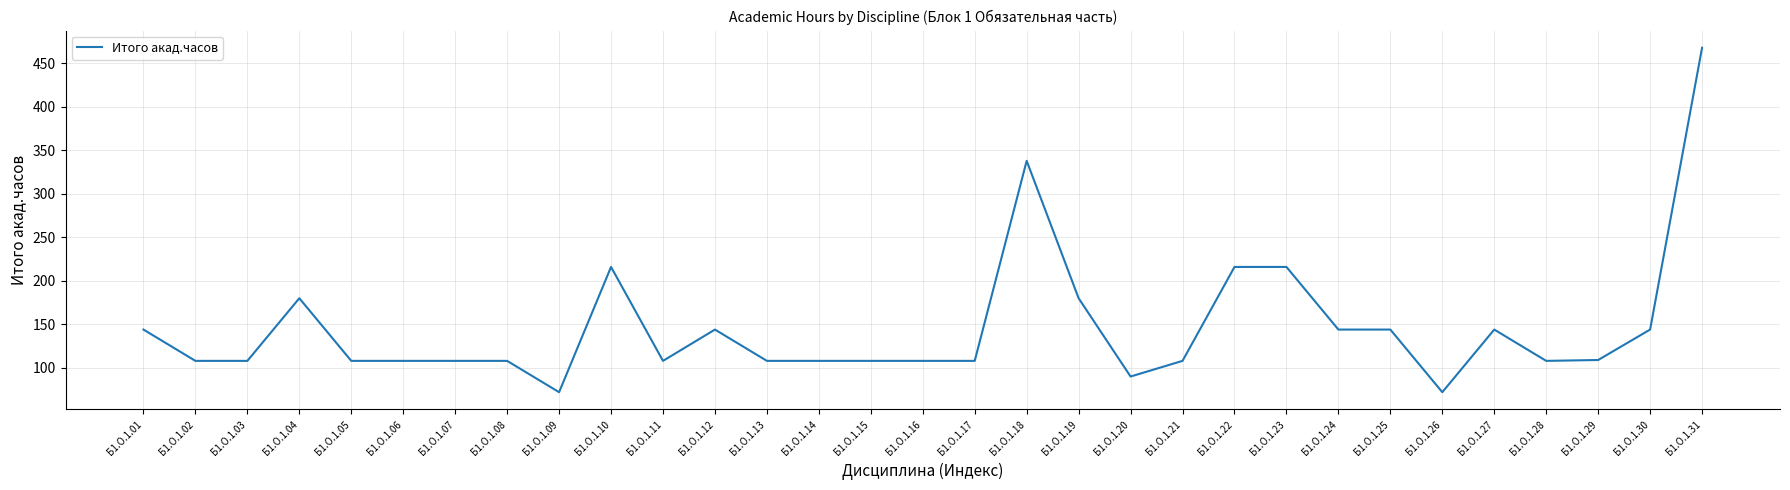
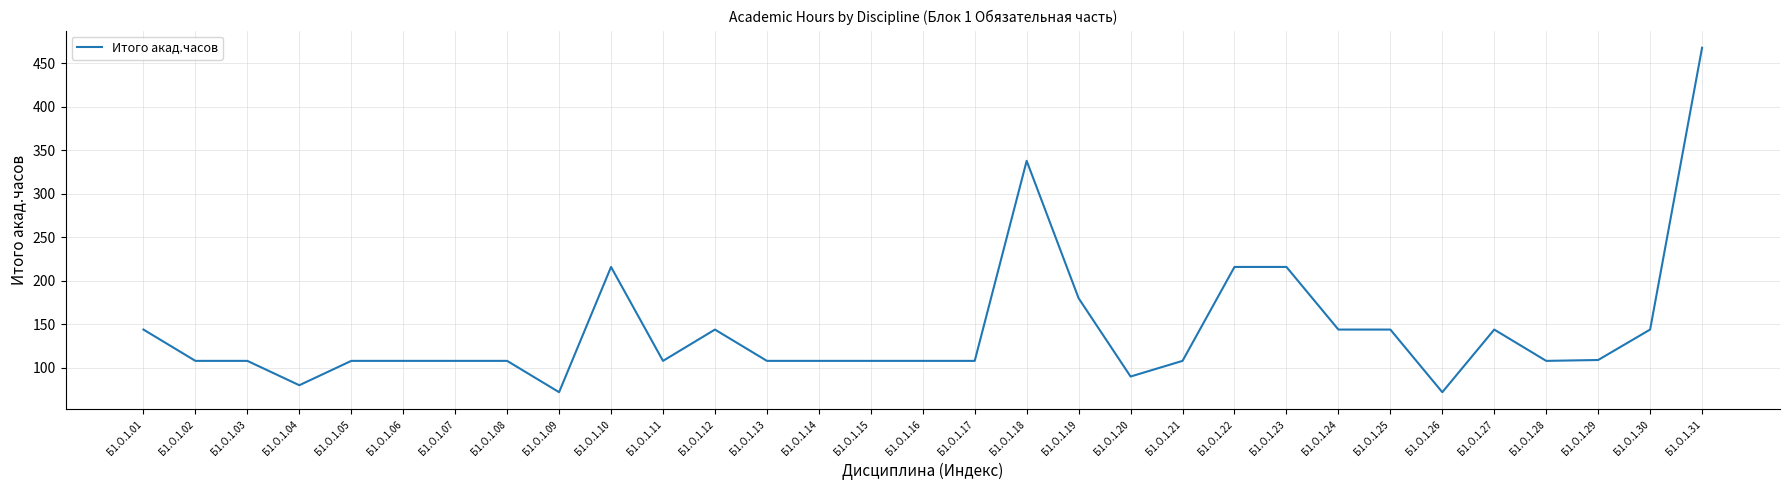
  {
    "Б1.О.1.01": 140,
    "Б1.О.1.02": 110,
    "Б1.О.1.03": 110,
-   "Б1.О.1.04": 180,
+   "Б1.О.1.04": 80,
    "Б1.О.1.05": 110,
    "Б1.О.1.06": 110,
    "Б1.О.1.07": 110,
    "Б1.О.1.08": 110,
    "Б1.О.1.09": 70,
    "Б1.О.1.10": 220,
    "Б1.О.1.11": 110,
    "Б1.О.1.12": 140,
    "Б1.О.1.13": 110,
    "Б1.О.1.14": 110,
    "Б1.О.1.15": 110,
    "Б1.О.1.16": 110,
    "Б1.О.1.17": 110,
    "Б1.О.1.18": 340,
    "Б1.О.1.19": 180,
    "Б1.О.1.20": 90,
    "Б1.О.1.21": 110,
    "Б1.О.1.22": 220,
    "Б1.О.1.23": 220,
    "Б1.О.1.24": 140,
    "Б1.О.1.25": 140,
    "Б1.О.1.26": 70,
    "Б1.О.1.27": 140,
    "Б1.О.1.28": 110,
    "Б1.О.1.29": 110,
    "Б1.О.1.30": 140,
    "Б1.О.1.31": 470
  }
